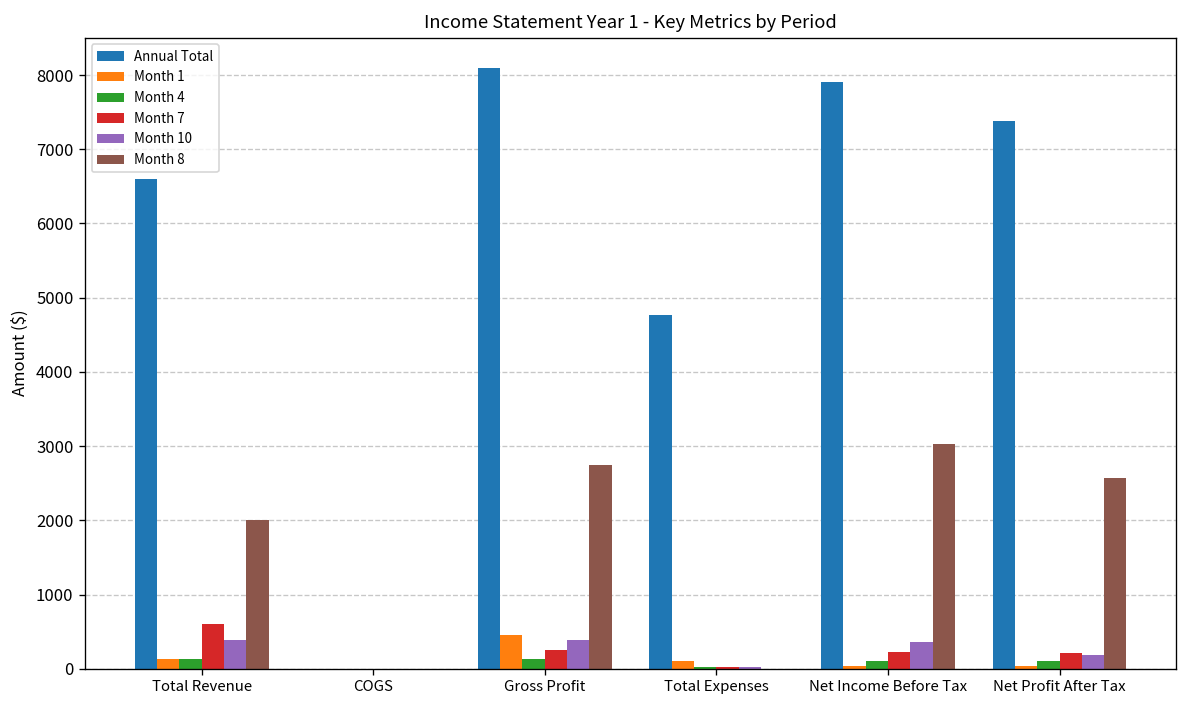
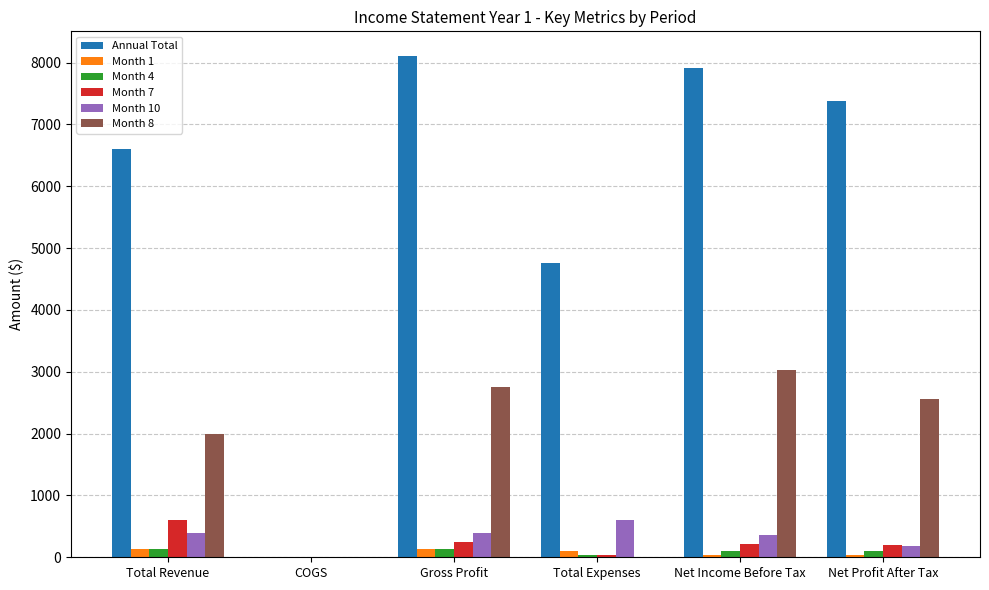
  {
    "Annual Total": {
      "Total Revenue": 6600,
      "COGS": 0,
      "Gross Profit": 8100,
      "Total Expenses": 4800,
      "Net Income Before Tax": 7900,
      "Net Profit After Tax": 7400
    },
    "Month 1": {
      "Total Revenue": 100,
      "COGS": 0,
-     "Gross Profit": 500,
+     "Gross Profit": 100,
      "Total Expenses": 100
    },
    "Month 4": {
      "Total Revenue": 100,
      "COGS": 0,
      "Gross Profit": 100,
      "Net Income Before Tax": 100,
      "Net Profit After Tax": 100
    },
    "Month 7": {
      "Total Revenue": 600,
      "COGS": 0,
      "Gross Profit": 300,
      "Net Income Before Tax": 200,
      "Net Profit After Tax": 200
    },
    "Month 10": {
      "Total Revenue": 400,
      "COGS": 0,
      "Gross Profit": 400,
-     "Total Expenses": 0,
+     "Total Expenses": 600,
      "Net Income Before Tax": 400,
      "Net Profit After Tax": 200
    },
    "Month 8": {
      "Total Revenue": 2000,
      "COGS": 0,
      "Gross Profit": 2800,
      "Total Expenses": 0,
      "Net Income Before Tax": 3000,
      "Net Profit After Tax": 2600
    }
  }
